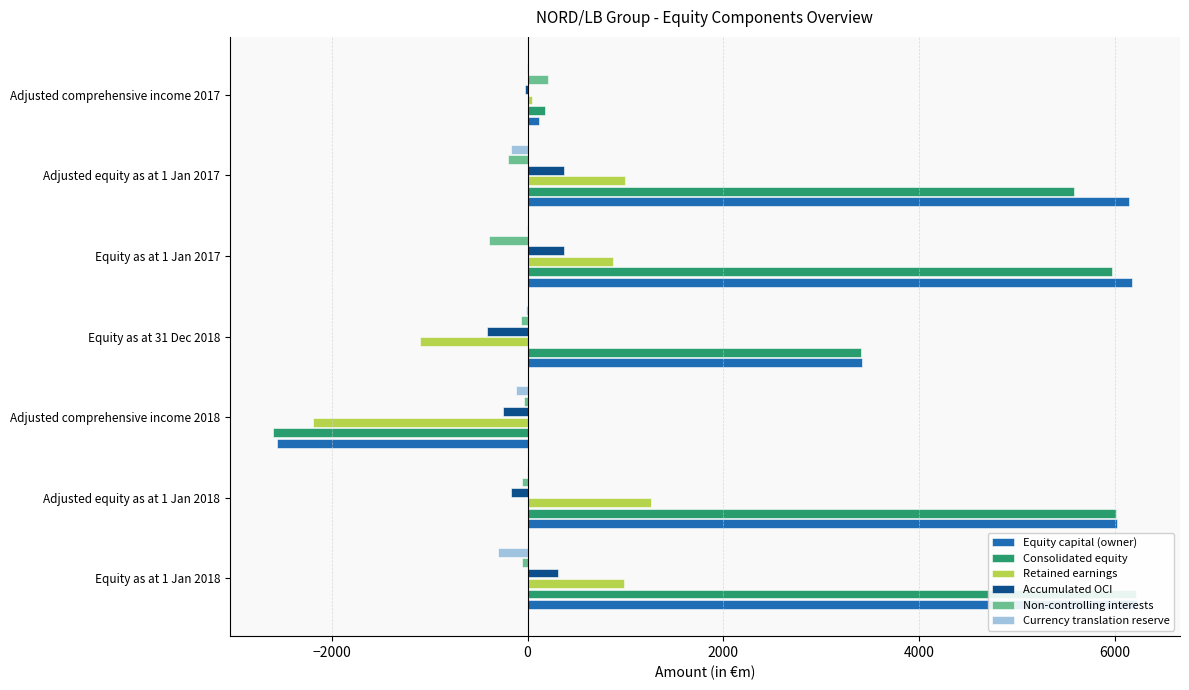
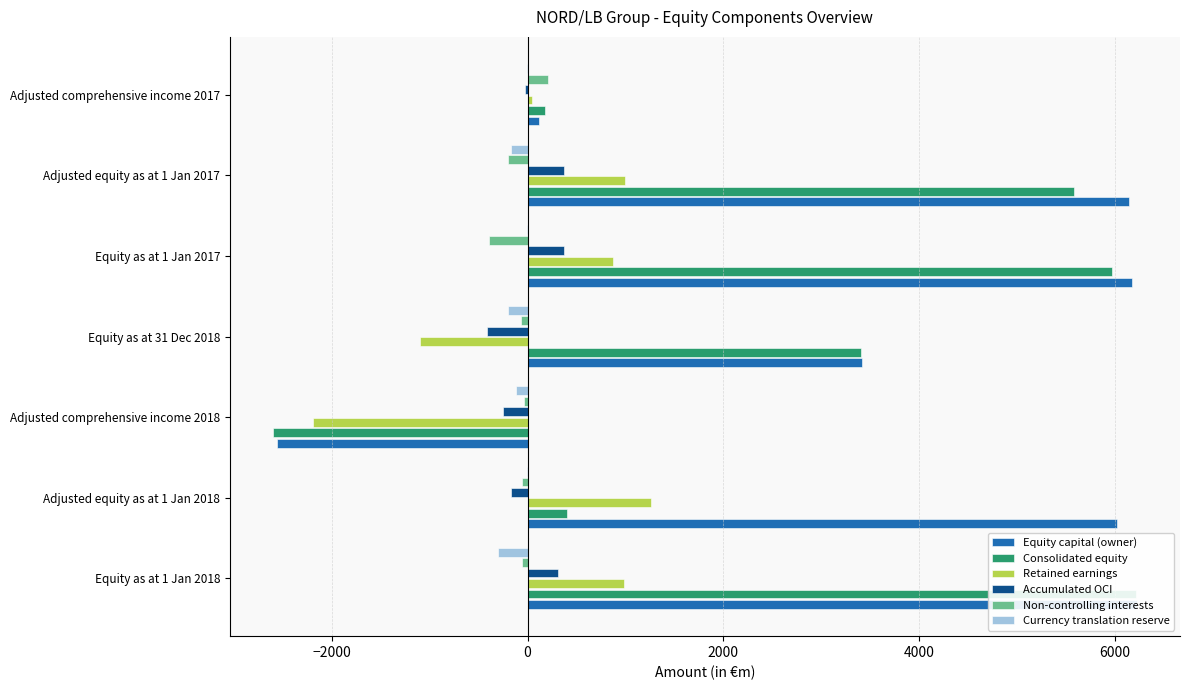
  {
    "Consolidated equity": {
      "Adjusted comprehensive income 2017": 200,
      "Adjusted equity as at 1 Jan 2017": 5600,
      "Equity as at 1 Jan 2017": 6000,
      "Equity as at 31 Dec 2018": 3400,
      "Adjusted comprehensive income 2018": -2600,
-     "Adjusted equity as at 1 Jan 2018": 6000
+     "Adjusted equity as at 1 Jan 2018": 400
    },
    "Retained earnings": {
      "Adjusted comprehensive income 2017": 0,
      "Adjusted equity as at 1 Jan 2017": 1000,
      "Equity as at 1 Jan 2017": 900,
      "Equity as at 31 Dec 2018": -1100,
      "Adjusted comprehensive income 2018": -2200,
      "Adjusted equity as at 1 Jan 2018": 1300,
      "Equity as at 1 Jan 2018": 1000
    },
    "Non-controlling interests": {
      "Adjusted comprehensive income 2017": 200,
      "Adjusted equity as at 1 Jan 2017": -200,
      "Equity as at 1 Jan 2017": -400,
      "Equity as at 31 Dec 2018": -100,
      "Adjusted comprehensive income 2018": 0,
      "Adjusted equity as at 1 Jan 2018": -100,
      "Equity as at 1 Jan 2018": -100
    },
    "Currency translation reserve": {
      "Adjusted equity as at 1 Jan 2017": -200,
-     "Equity as at 31 Dec 2018": 0,
+     "Equity as at 31 Dec 2018": -200,
      "Adjusted comprehensive income 2018": -100,
      "Equity as at 1 Jan 2018": -300
    }
  }
